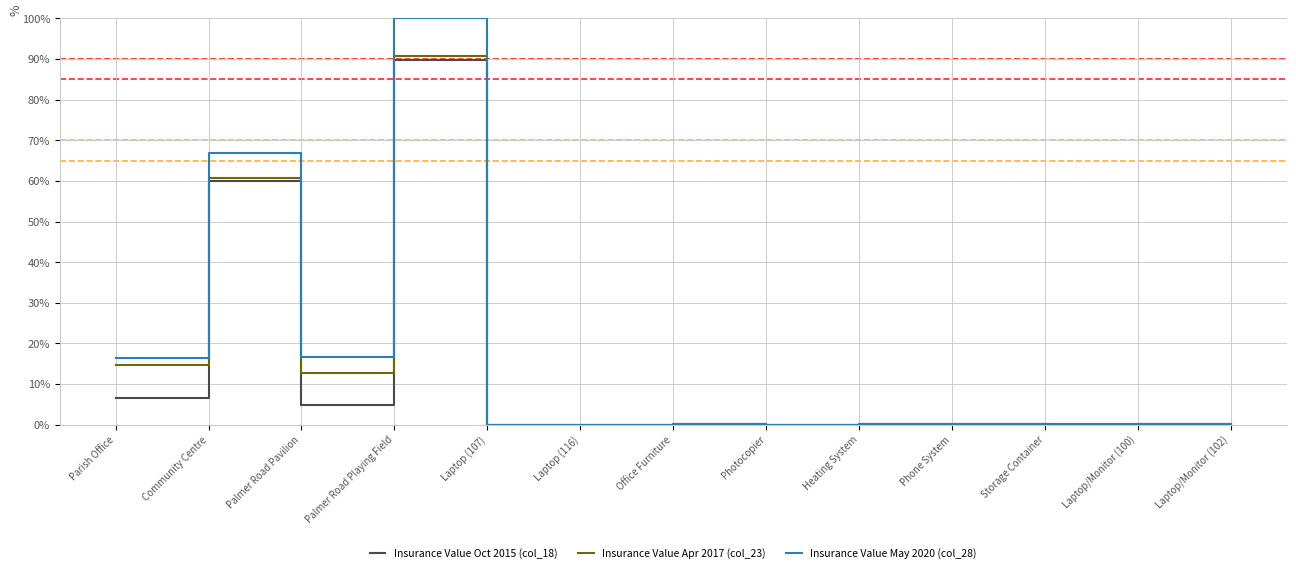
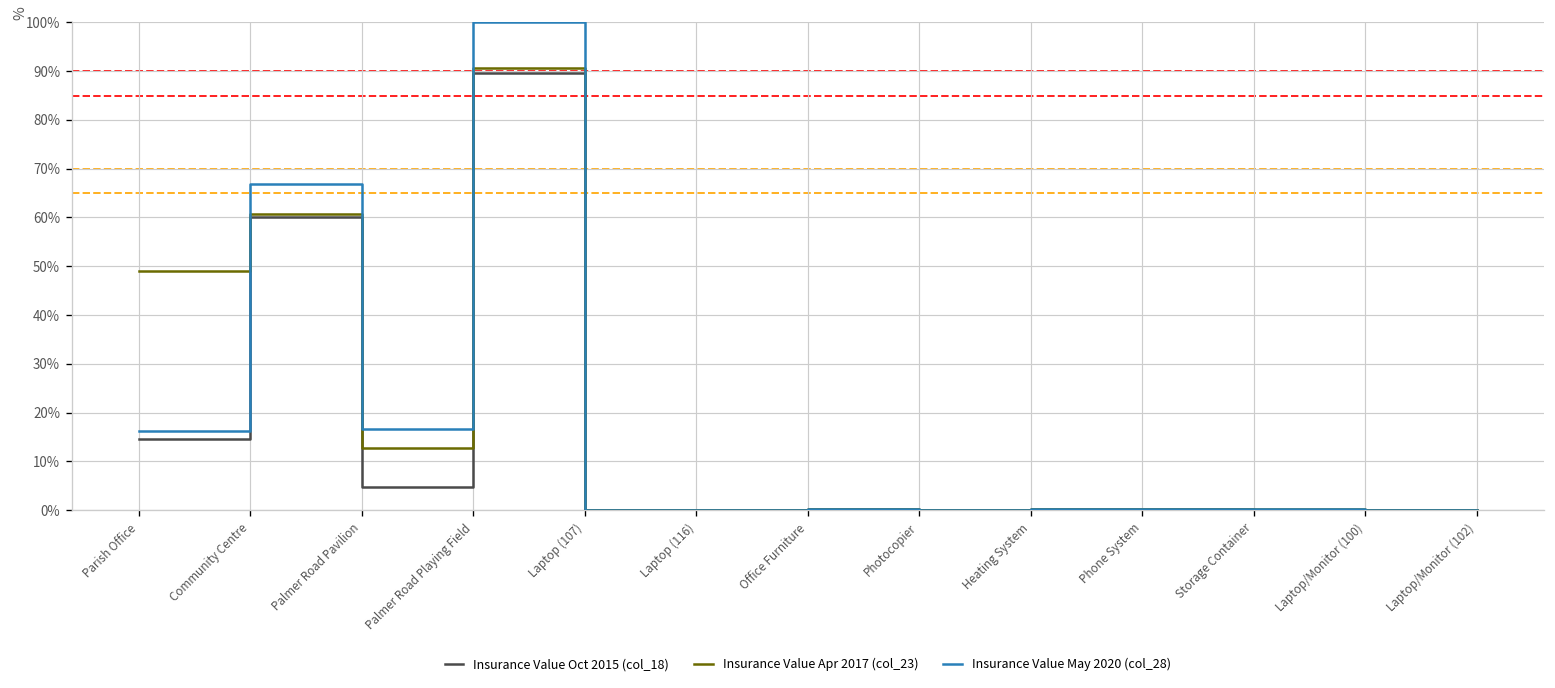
  {
    "Insurance Value Oct 2015 (col_18)": {
-     "Parish Office": "7%",
+     "Parish Office": "15%",
      "Palmer Road Pavilion": "5%",
      "Palmer Road Playing Field": "90%"
    },
    "Insurance Value Apr 2017 (col_23)": {
-     "Parish Office": "15%",
+     "Parish Office": "49%",
      "Palmer Road Pavilion": "13%",
      "Palmer Road Playing Field": "91%"
    },
    "Insurance Value May 2020 (col_28)": {
      "Parish Office": "16%",
      "Community Centre": "67%",
      "Palmer Road Pavilion": "17%",
      "Palmer Road Playing Field": "100%"
    }
  }
